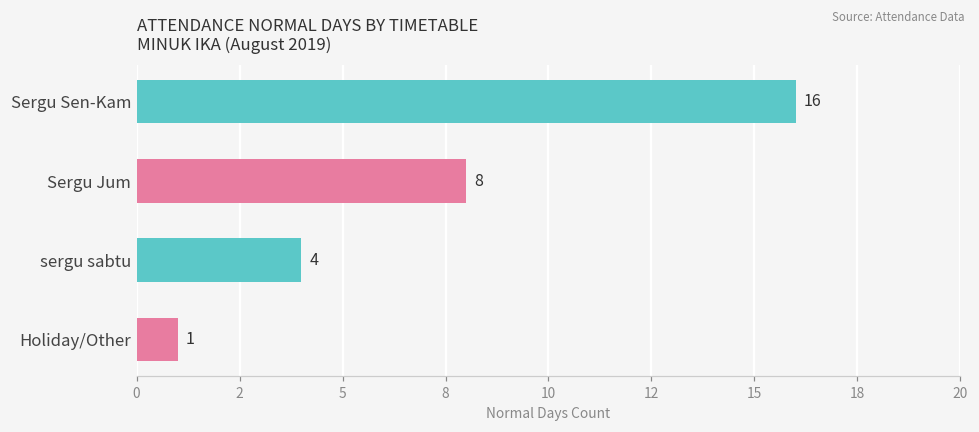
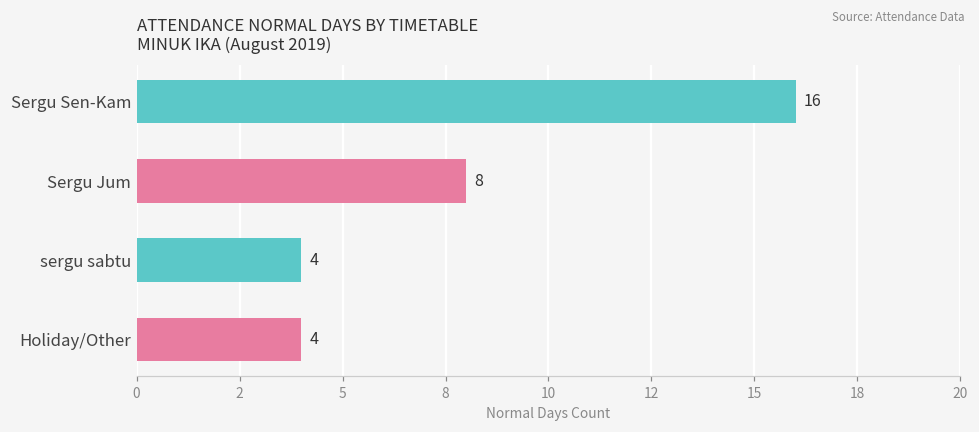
  {
    "Sergu Sen-Kam": 16,
    "Sergu Jum": 8,
    "sergu sabtu": 4,
-   "Holiday/Other": 1
+   "Holiday/Other": 4
  }
